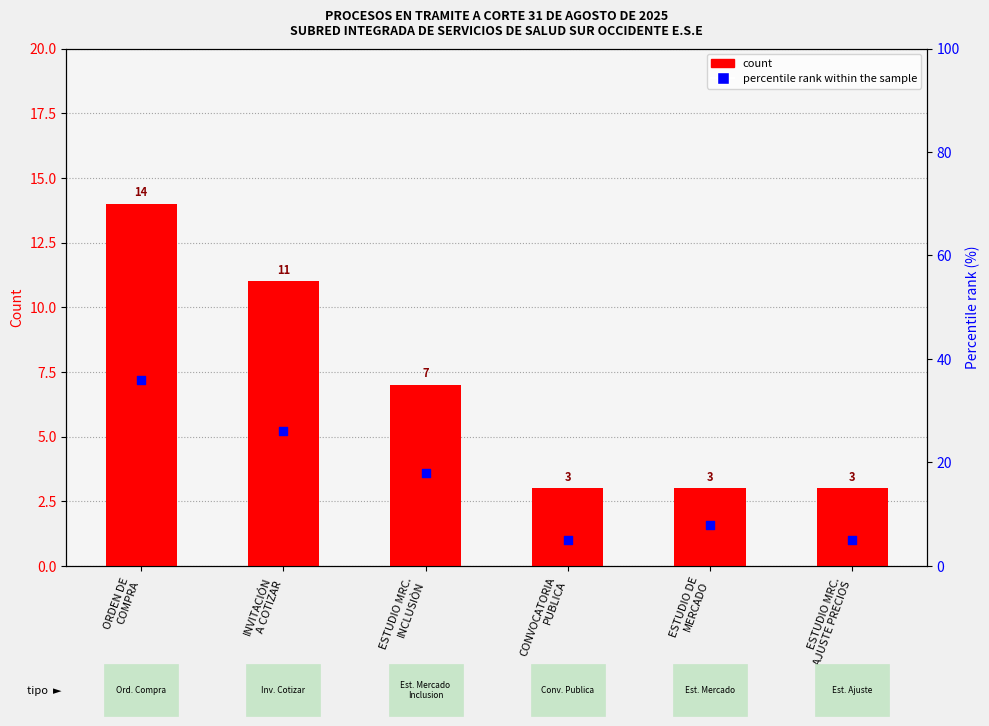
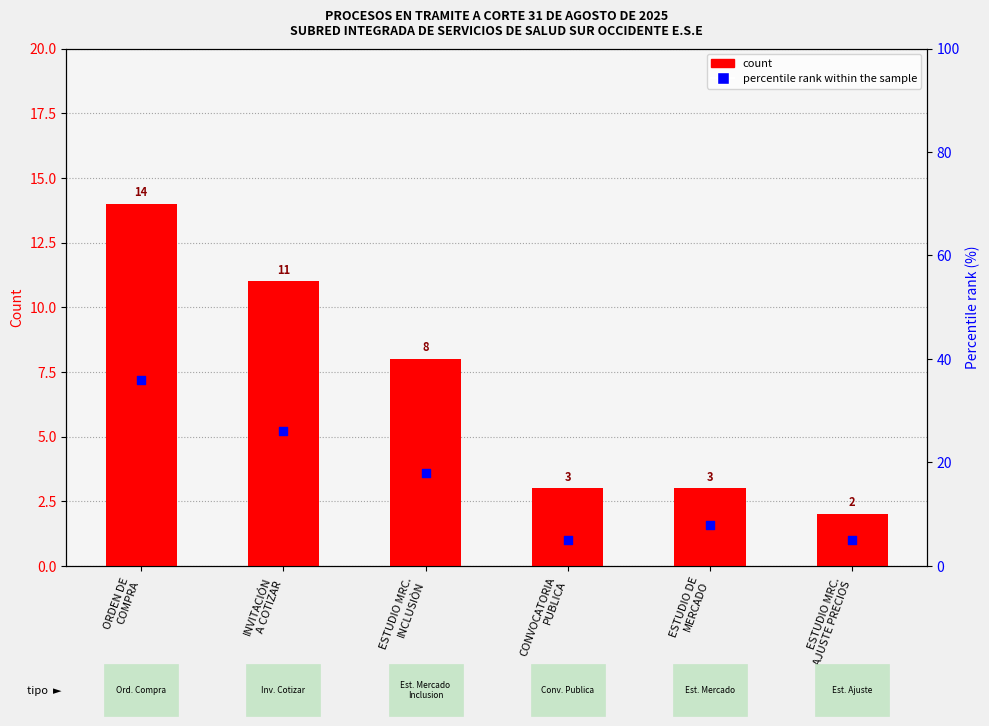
  {
    "count": {
      "ORDEN DE COMPRA": 14,
      "INVITACIÓN A COTIZAR": 11,
-     "ESTUDIO MRC. INCLUSIÒN": 7,
+     "ESTUDIO MRC. INCLUSIÒN": 8,
      "CONVOCATORIA PUBLICA": 3,
      "ESTUDIO DE MERCADO": 3,
-     "ESTUDIO MRC. AJUSTE PRECIOS": 3
+     "ESTUDIO MRC. AJUSTE PRECIOS": 2
    }
  }
